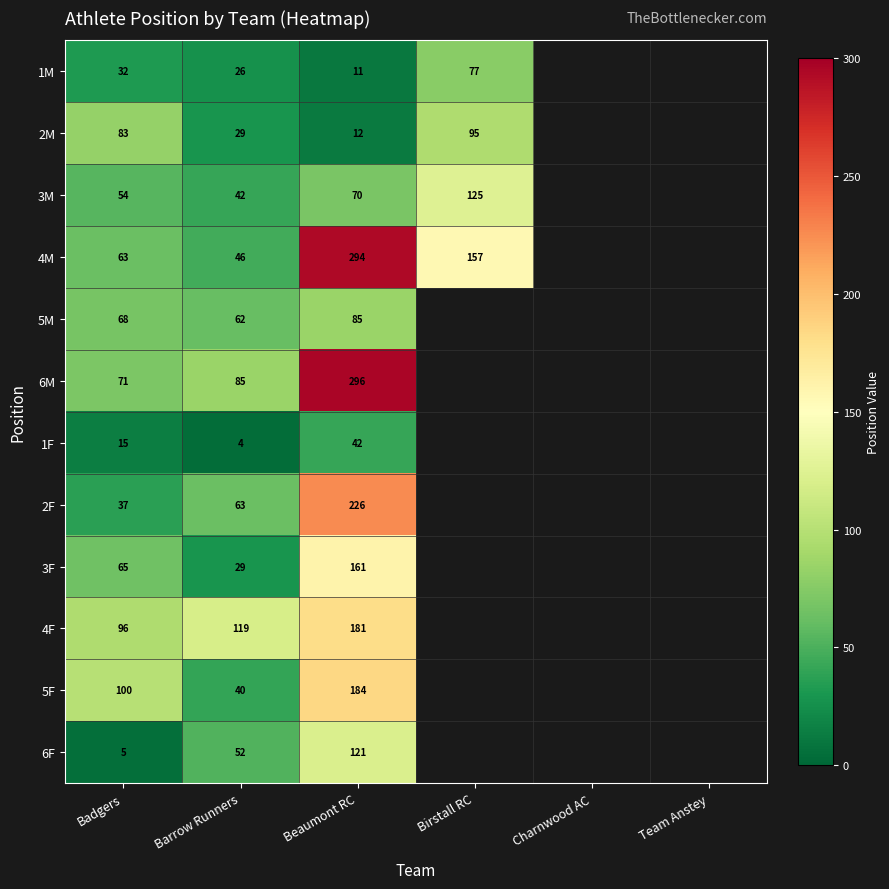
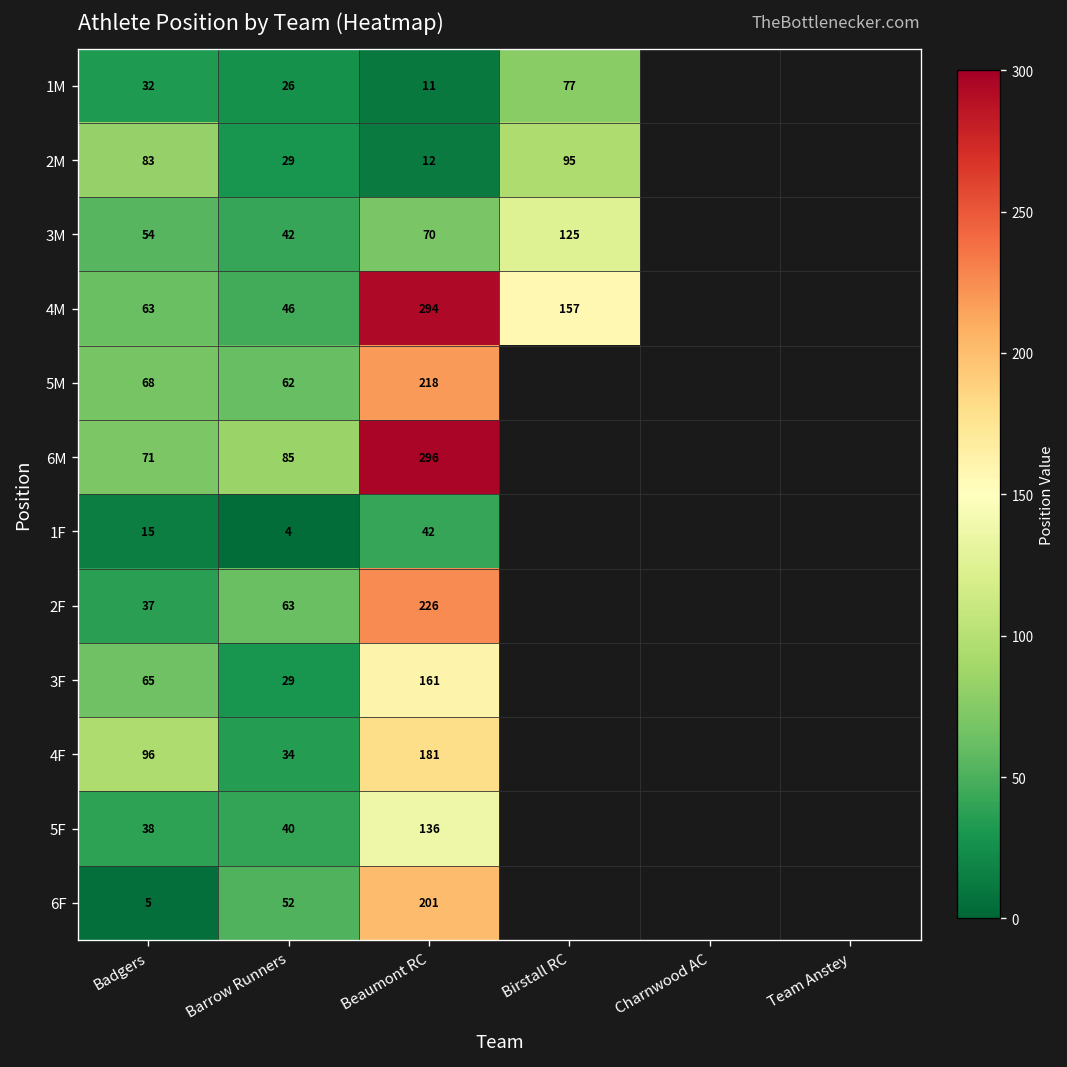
  {
    "1M": {
      "Badgers": 32,
      "Barrow Runners": 26,
      "Beaumont RC": 11,
      "Birstall RC": 77
    },
    "2M": {
      "Badgers": 83,
      "Barrow Runners": 29,
      "Beaumont RC": 12,
      "Birstall RC": 95
    },
    "3M": {
      "Badgers": 54,
      "Barrow Runners": 42,
      "Beaumont RC": 70,
      "Birstall RC": 125
    },
    "4M": {
      "Badgers": 63,
      "Barrow Runners": 46,
      "Beaumont RC": 294,
      "Birstall RC": 157
    },
    "5M": {
      "Badgers": 68,
      "Barrow Runners": 62,
-     "Beaumont RC": 85
+     "Beaumont RC": 218
    },
    "6M": {
      "Badgers": 71,
      "Barrow Runners": 85,
      "Beaumont RC": 296
    },
    "1F": {
      "Badgers": 15,
      "Barrow Runners": 4,
      "Beaumont RC": 42
    },
    "2F": {
      "Badgers": 37,
      "Barrow Runners": 63,
      "Beaumont RC": 226
    },
    "3F": {
      "Badgers": 65,
      "Barrow Runners": 29,
      "Beaumont RC": 161
    },
    "4F": {
      "Badgers": 96,
-     "Barrow Runners": 119,
+     "Barrow Runners": 34,
      "Beaumont RC": 181
    },
    "5F": {
-     "Badgers": 100,
+     "Badgers": 38,
      "Barrow Runners": 40,
-     "Beaumont RC": 184
+     "Beaumont RC": 136
    },
    "6F": {
      "Badgers": 5,
      "Barrow Runners": 52,
-     "Beaumont RC": 121
+     "Beaumont RC": 201
    }
  }
